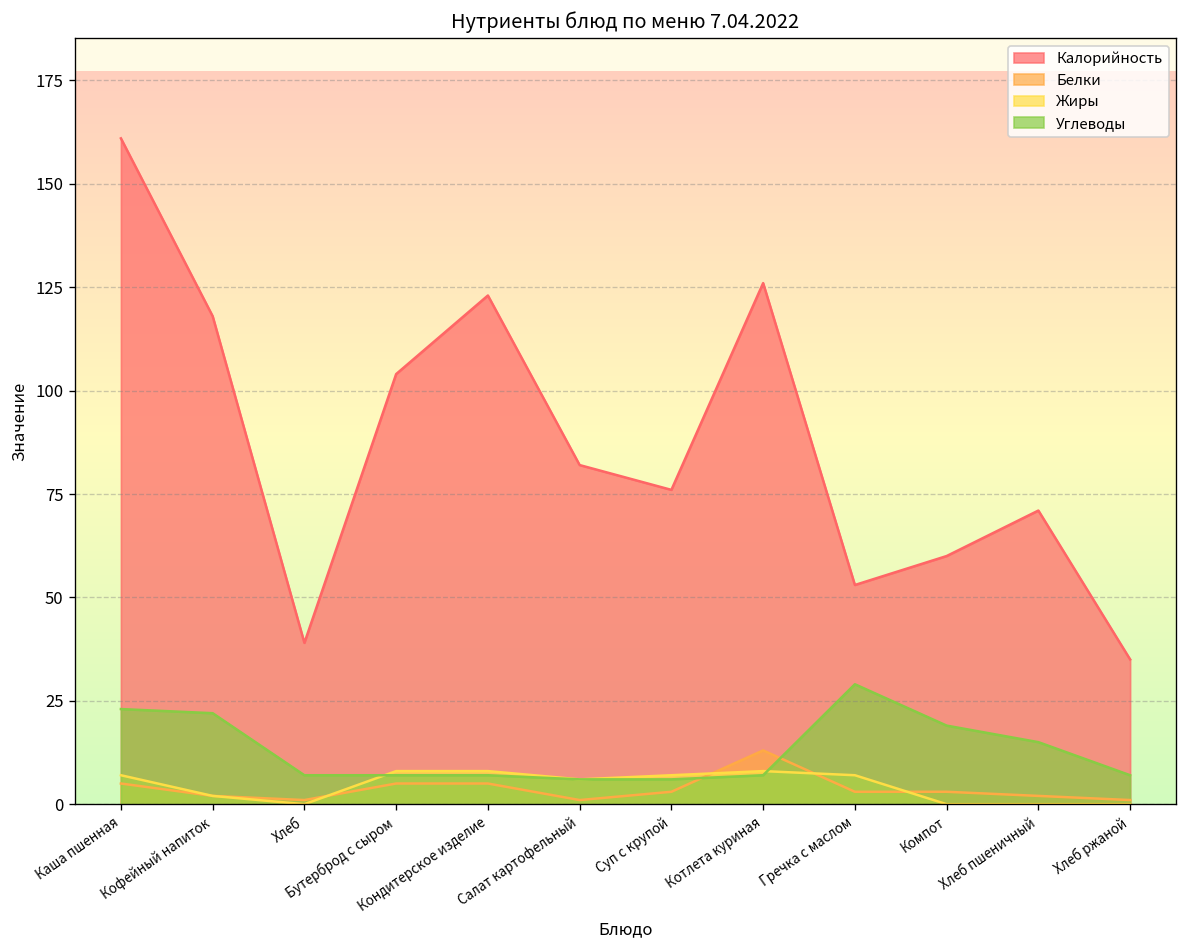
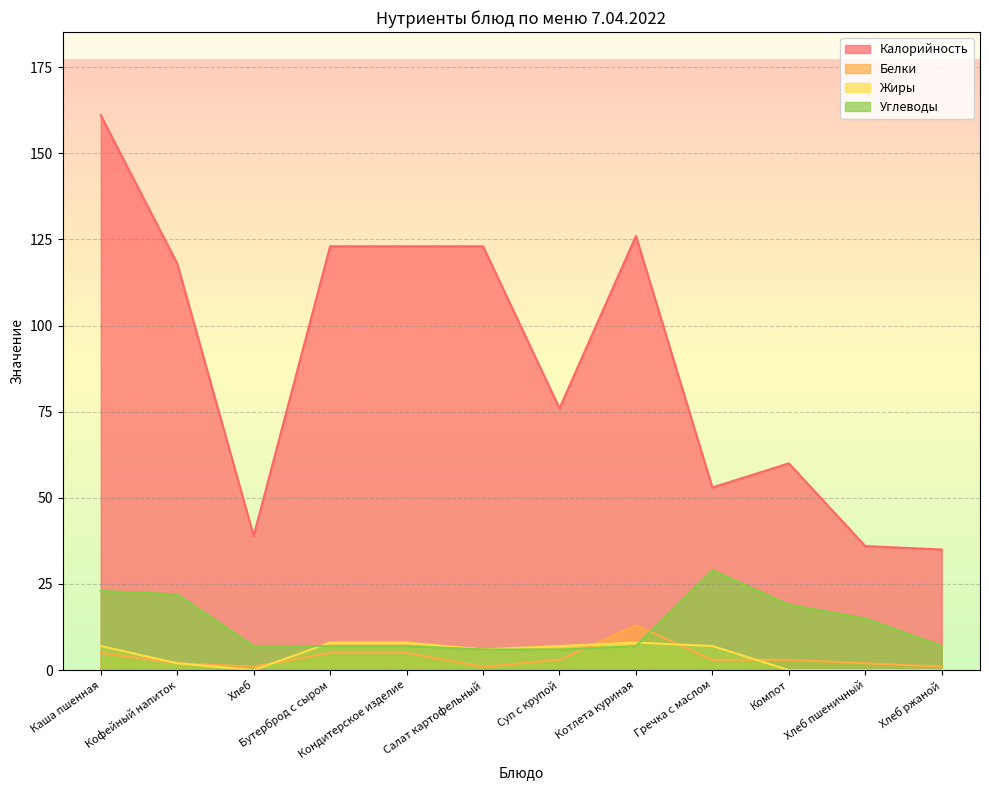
  {
    "Калорийность": {
      "Каша пшенная": 161,
      "Кофейный напиток": 118,
      "Хлеб": 39,
-     "Бутерброд с сыром": 104,
+     "Бутерброд с сыром": 123,
      "Кондитерское изделие": 123,
-     "Салат картофельный": 82,
+     "Салат картофельный": 123,
      "Суп с крупой": 76,
      "Котлета куриная": 126,
      "Гречка с маслом": 53,
      "Компот": 60,
-     "Хлеб пшеничный": 71,
+     "Хлеб пшеничный": 36,
      "Хлеб ржаной": 35
    },
    "Углеводы": {
      "Каша пшенная": 23,
      "Кофейный напиток": 22,
      "Хлеб": 7,
      "Бутерброд с сыром": 7,
      "Кондитерское изделие": 7,
      "Суп с крупой": 6,
      "Котлета куриная": 7,
      "Гречка с маслом": 29,
      "Компот": 19,
      "Хлеб пшеничный": 15,
      "Хлеб ржаной": 7
    }
  }
